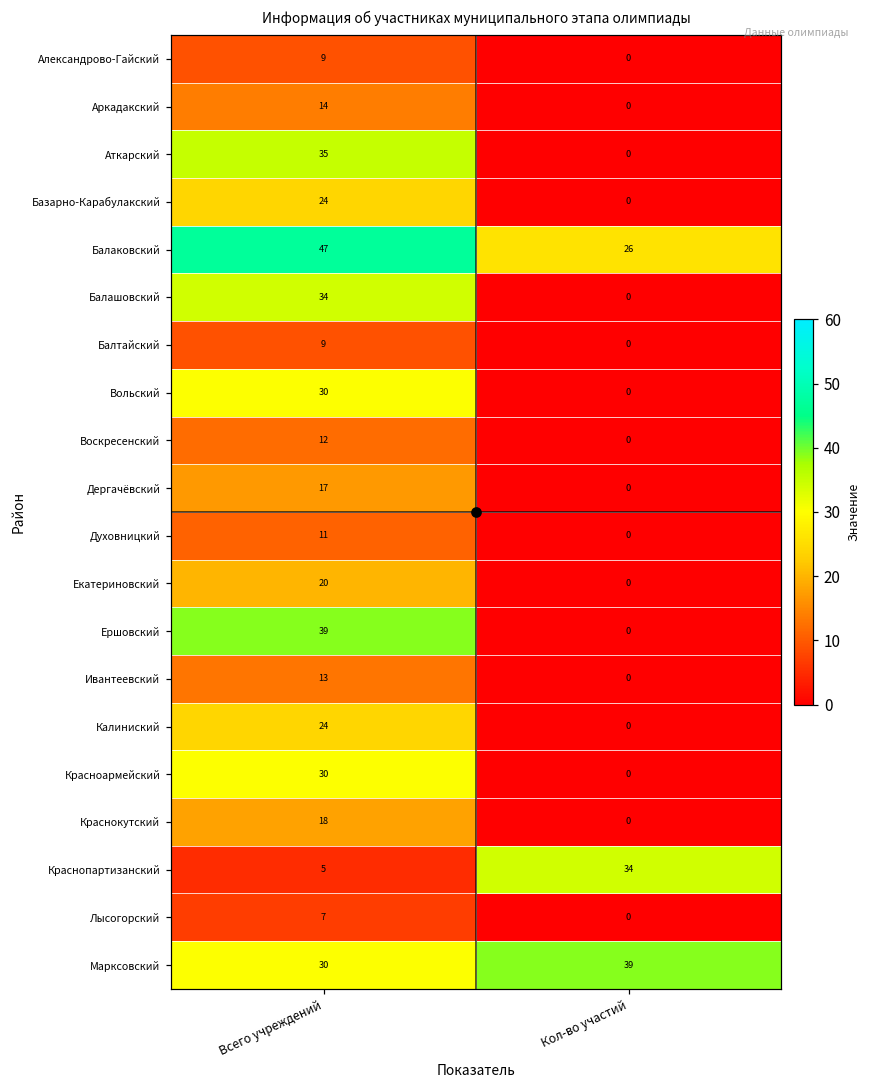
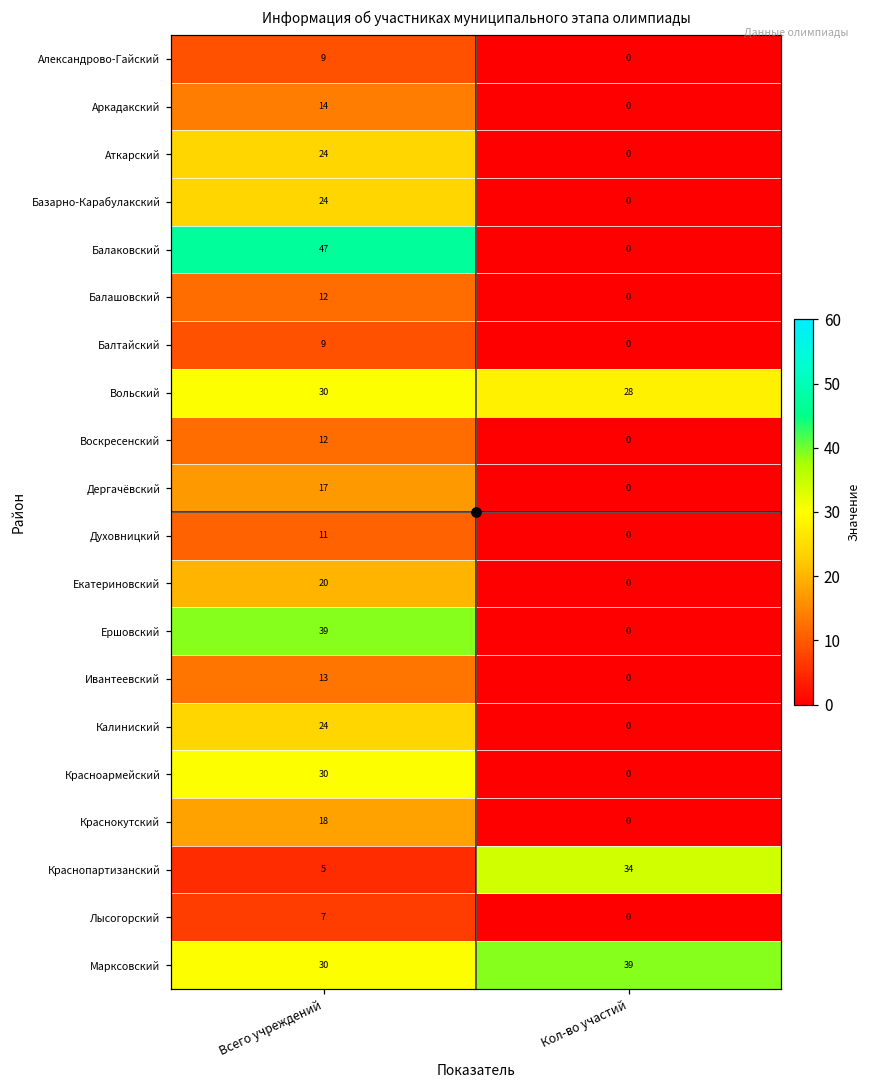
  {
    "Александрово-Гайский": {
      "Всего учреждений": 9,
      "Кол-во участий": 0
    },
    "Аркадакский": {
      "Всего учреждений": 14,
      "Кол-во участий": 0
    },
    "Аткарский": {
-     "Всего учреждений": 35,
+     "Всего учреждений": 24,
      "Кол-во участий": 0
    },
    "Базарно-Карабулакский": {
      "Всего учреждений": 24,
      "Кол-во участий": 0
    },
    "Балаковский": {
      "Всего учреждений": 47,
-     "Кол-во участий": 26
+     "Кол-во участий": 0
    },
    "Балашовский": {
-     "Всего учреждений": 34,
+     "Всего учреждений": 12,
      "Кол-во участий": 0
    },
    "Балтайский": {
      "Всего учреждений": 9,
      "Кол-во участий": 0
    },
    "Вольский": {
      "Всего учреждений": 30,
-     "Кол-во участий": 0
+     "Кол-во участий": 28
    },
    "Воскресенский": {
      "Всего учреждений": 12,
      "Кол-во участий": 0
    },
    "Дергачёвский": {
      "Всего учреждений": 17,
      "Кол-во участий": 0
    },
    "Духовницкий": {
      "Всего учреждений": 11,
      "Кол-во участий": 0
    },
    "Екатериновский": {
      "Всего учреждений": 20,
      "Кол-во участий": 0
    },
    "Ершовский": {
      "Всего учреждений": 39,
      "Кол-во участий": 0
    },
    "Ивантеевский": {
      "Всего учреждений": 13,
      "Кол-во участий": 0
    },
    "Калиниский": {
      "Всего учреждений": 24,
      "Кол-во участий": 0
    },
    "Красноармейский": {
      "Всего учреждений": 30,
      "Кол-во участий": 0
    },
    "Краснокутский": {
      "Всего учреждений": 18,
      "Кол-во участий": 0
    },
    "Краснопартизанский": {
      "Всего учреждений": 5,
      "Кол-во участий": 34
    },
    "Лысогорский": {
      "Всего учреждений": 7,
      "Кол-во участий": 0
    },
    "Марксовский": {
      "Всего учреждений": 30,
      "Кол-во участий": 39
    }
  }
